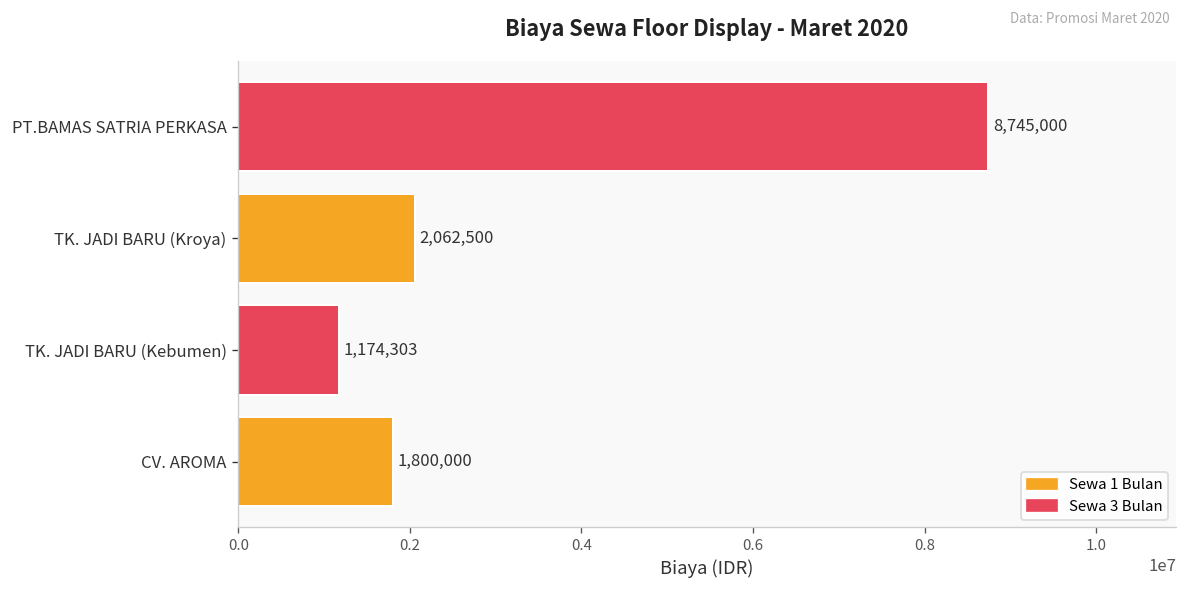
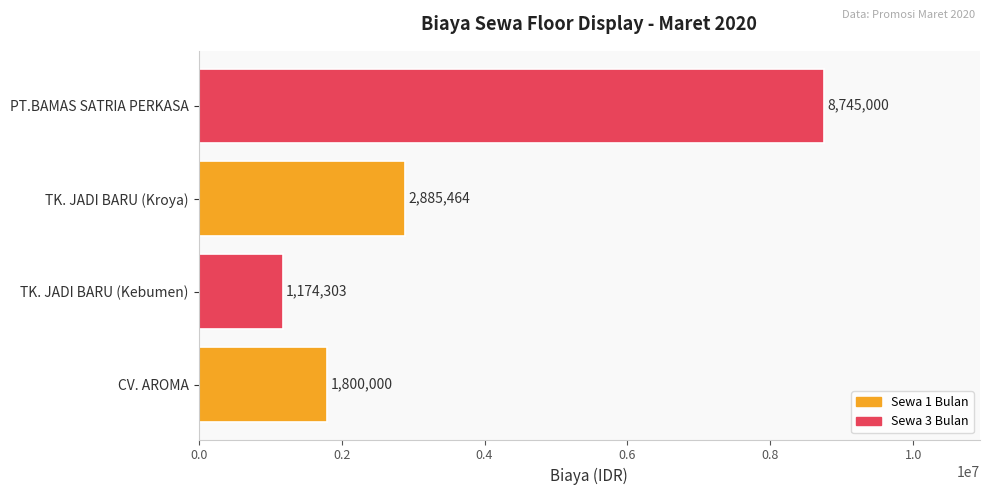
  {
    "PT.BAMAS SATRIA PERKASA": "8,745,000",
-   "TK. JADI BARU (Kroya)": "2,062,500",
+   "TK. JADI BARU (Kroya)": "2,885,464",
    "TK. JADI BARU (Kebumen)": "1,174,303",
    "CV. AROMA": "1,800,000"
  }
